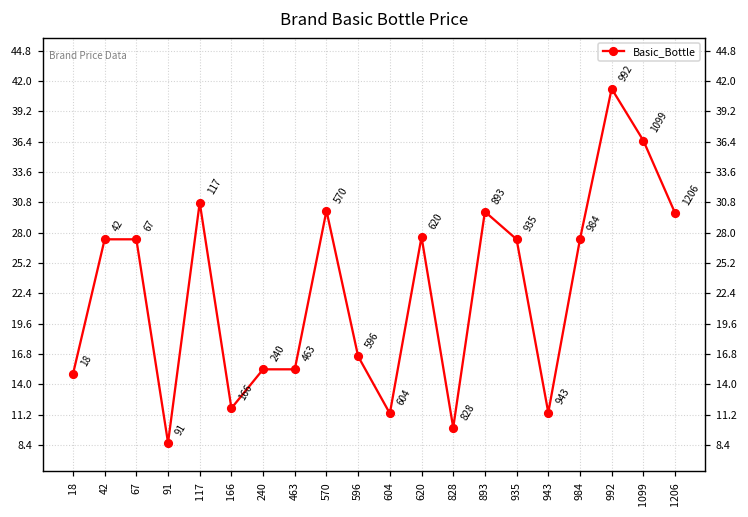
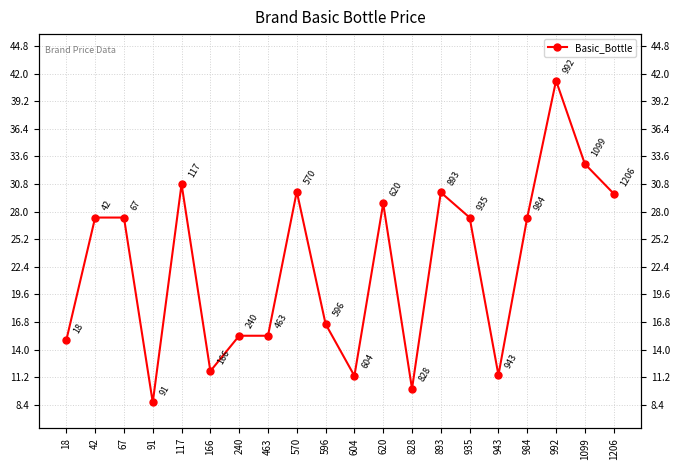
  {
-   "620": 28,
-   "1099": 37
+   "620": 29,
+   "1099": 33
  }
